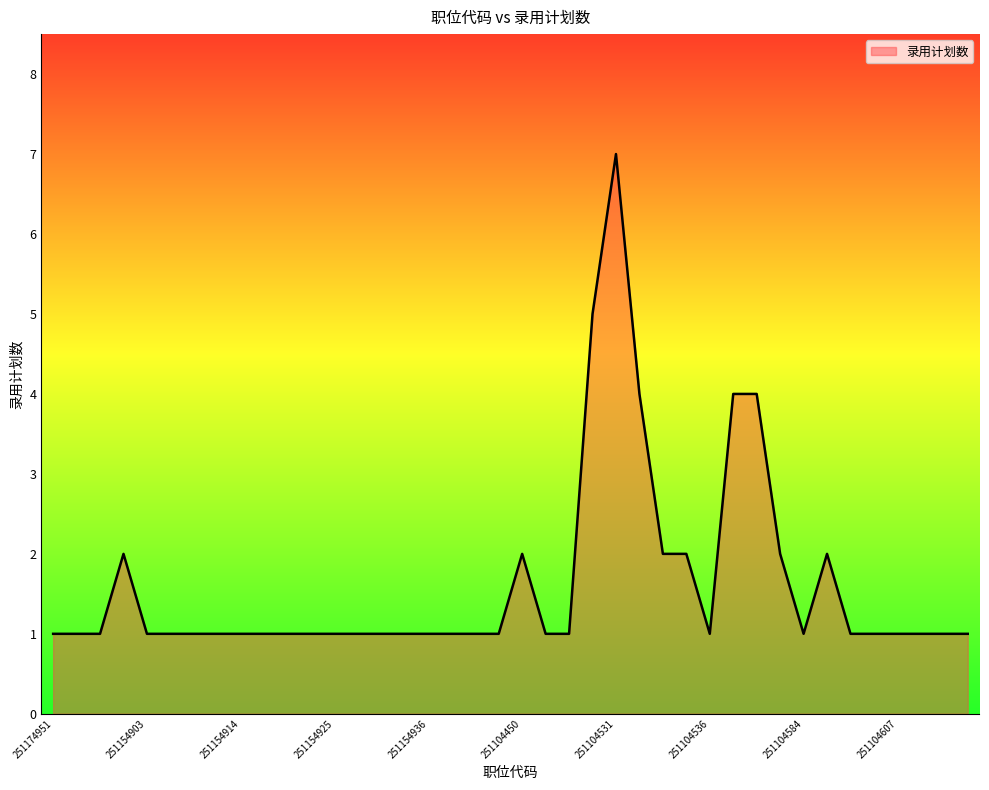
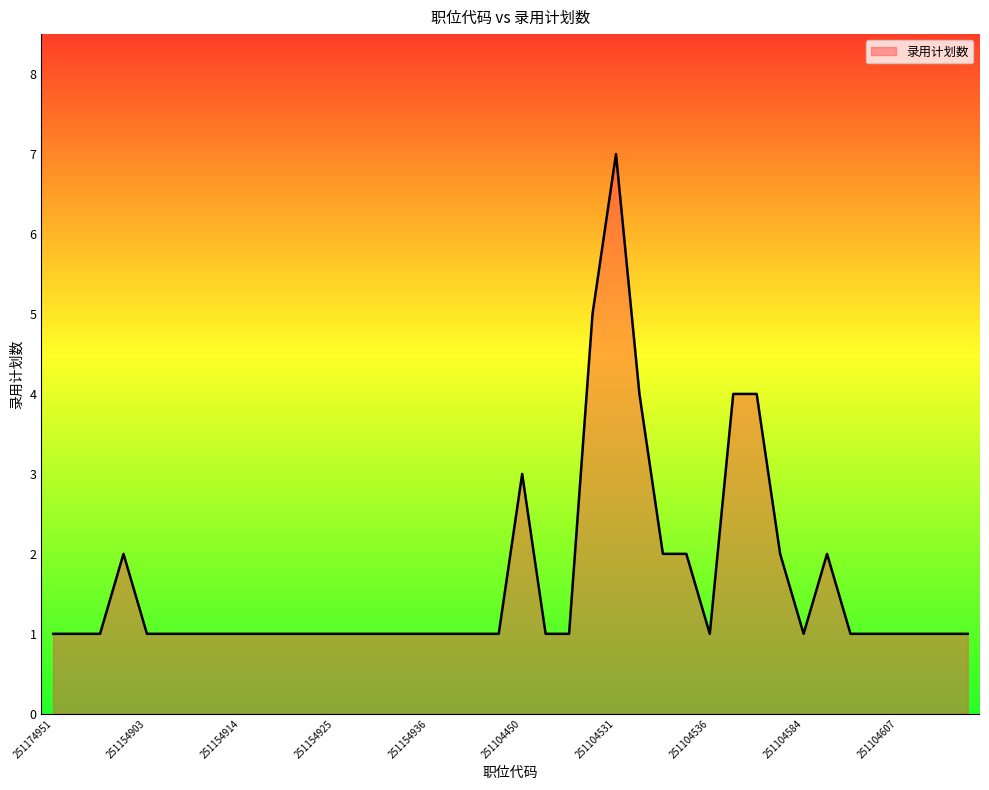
  {
    "251174951": 1,
    "251154903": 1,
    "251154914": 1,
    "251154925": 1,
    "251154936": 1,
-   "251104450": 2,
+   "251104450": 3,
    "251104531": 7,
    "251104536": 1,
    "251104584": 1,
    "251104607": 1
  }
